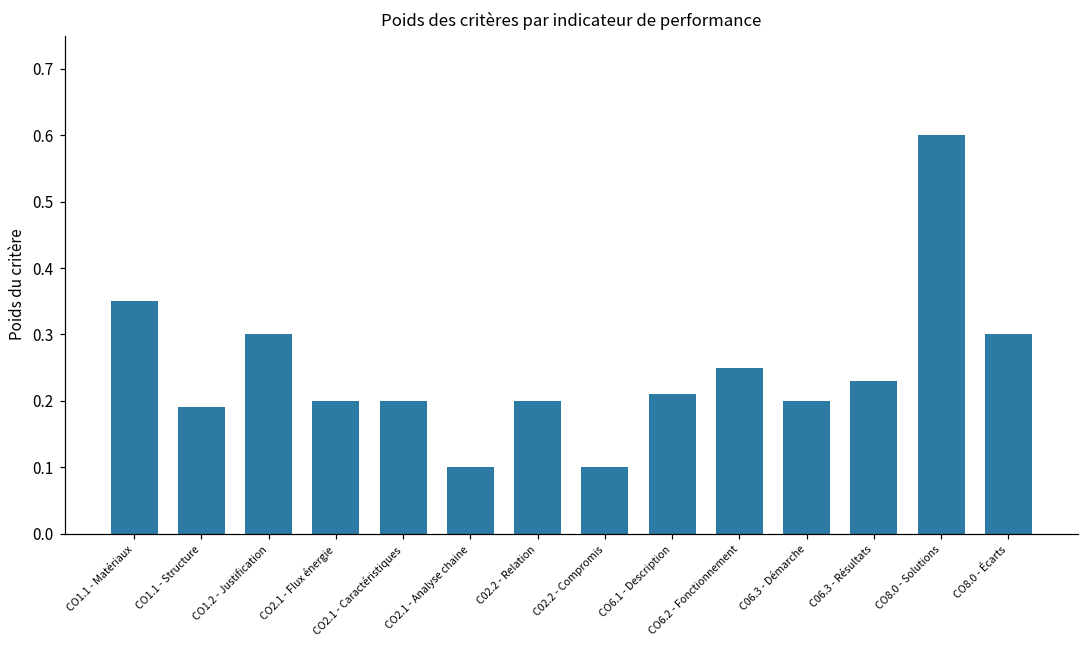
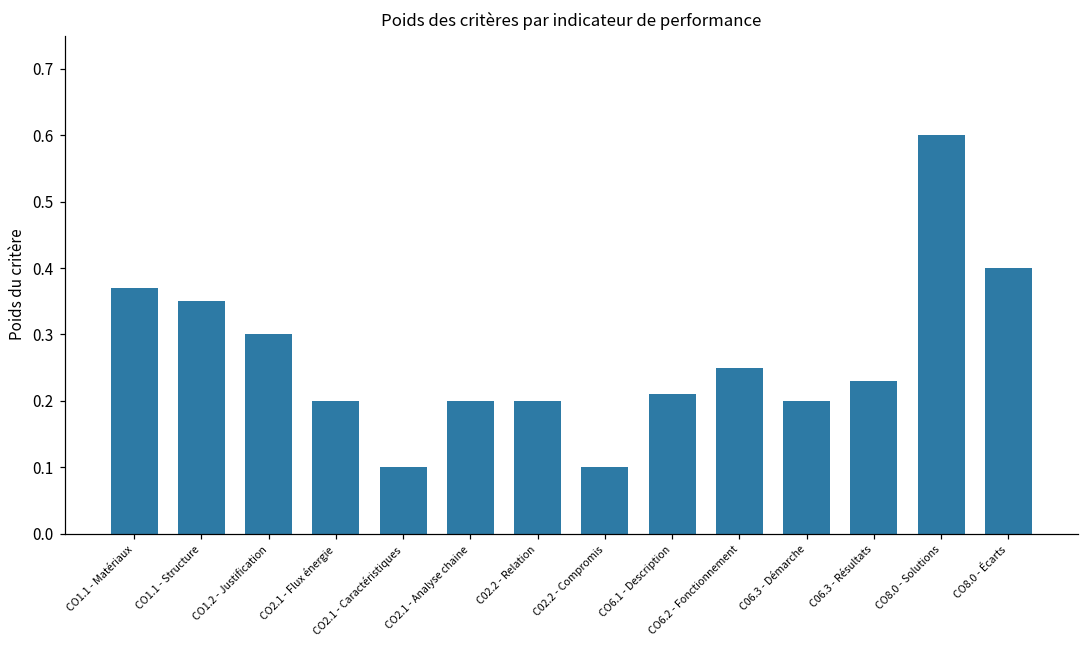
  {
-   "CO1.1 - Matériaux": 0.35,
-   "CO1.1 - Structure": 0.19,
+   "CO1.1 - Matériaux": 0.37,
+   "CO1.1 - Structure": 0.35,
    "CO1.2 - Justification": 0.30,
    "CO2.1 - Flux énergie": 0.20,
-   "CO2.1 - Caractéristiques": 0.2,
-   "CO2.1 - Analyse chaine": 0.1,
+   "CO2.1 - Caractéristiques": 0.1,
+   "CO2.1 - Analyse chaine": 0.2,
    "C02.2 - Relation": 0.20,
    "C02.2 - Compromis": 0.10,
    "CO6.1 - Description": 0.21,
    "CO6.2 - Fonctionnement": 0.25,
    "C06.3 - Démarche": 0.20,
    "C06.3 - Résultats": 0.23,
    "CO8.0 - Solutions": 0.60,
-   "CO8.0 - Écarts": 0.3
+   "CO8.0 - Écarts": 0.4
  }
